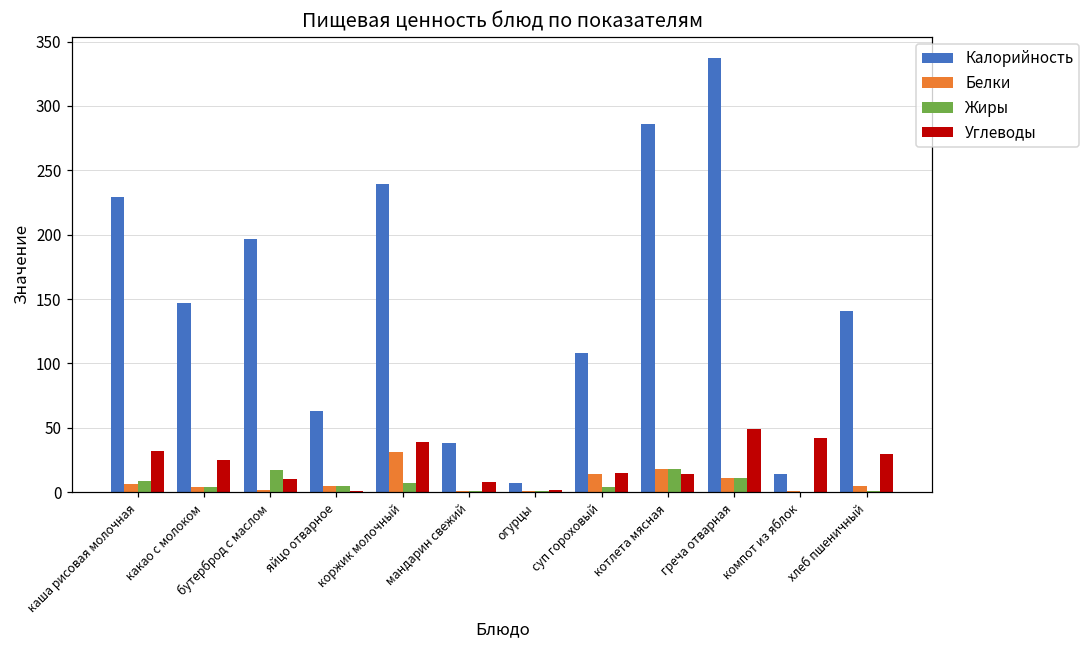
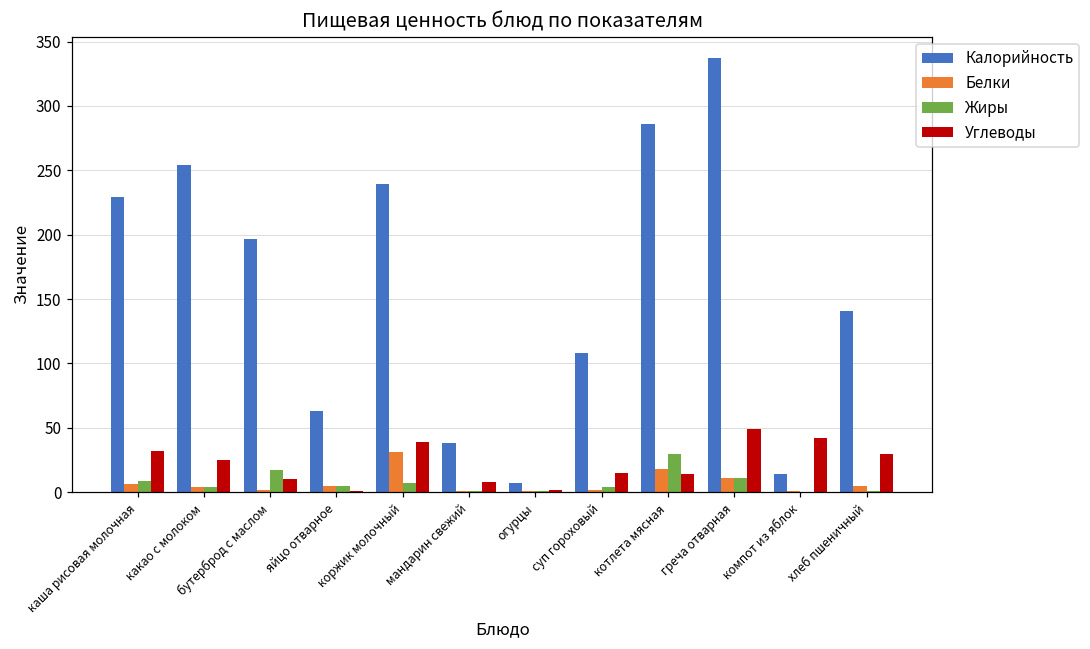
  {
    "Калорийность": {
      "каша рисовая молочная": 229,
-     "какао с молоком": 147,
+     "какао с молоком": 254,
      "бутерброд с маслом": 197,
      "яйцо отварное": 63,
      "коржик молочный": 239,
      "мандарин свежий": 38,
      "огурцы": 7,
      "суп гороховый": 108,
      "котлета мясная": 286,
      "греча отварная": 337,
      "компот из яблок": 14,
      "хлеб пшеничный": 141
    },
    "Белки": {
      "каша рисовая молочная": 6,
      "какао с молоком": 4,
      "яйцо отварное": 5,
      "коржик молочный": 31,
-     "суп гороховый": 14,
+     "суп гороховый": 2,
      "котлета мясная": 18,
      "греча отварная": 11,
      "хлеб пшеничный": 5
    },
    "Жиры": {
      "каша рисовая молочная": 9,
      "какао с молоком": 4,
      "бутерброд с маслом": 17,
      "яйцо отварное": 5,
      "коржик молочный": 7,
      "суп гороховый": 4,
-     "котлета мясная": 18,
+     "котлета мясная": 30,
      "греча отварная": 11,
      "компот из яблок": 0
    },
    "Углеводы": {
      "каша рисовая молочная": 32,
      "какао с молоком": 25,
      "бутерброд с маслом": 10,
      "коржик молочный": 39,
      "мандарин свежий": 8,
      "суп гороховый": 15,
      "котлета мясная": 14,
      "греча отварная": 49,
      "компот из яблок": 42,
      "хлеб пшеничный": 30
    }
  }
